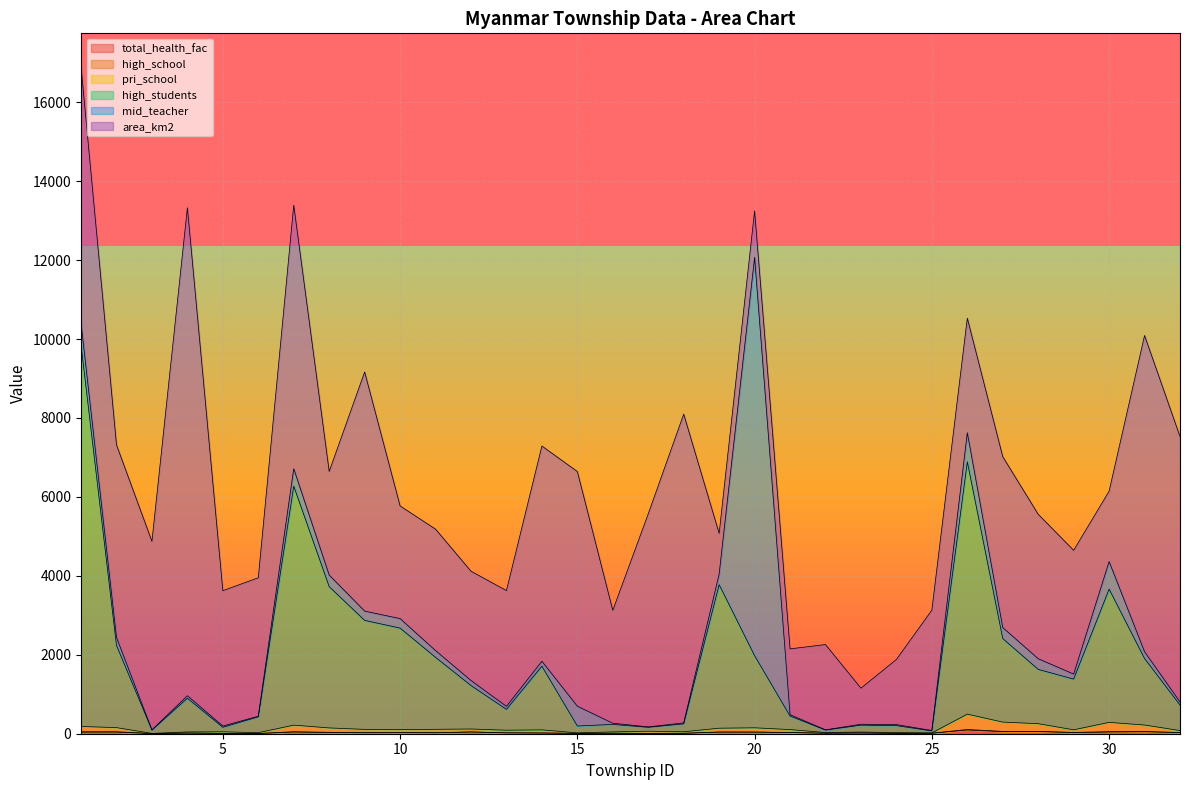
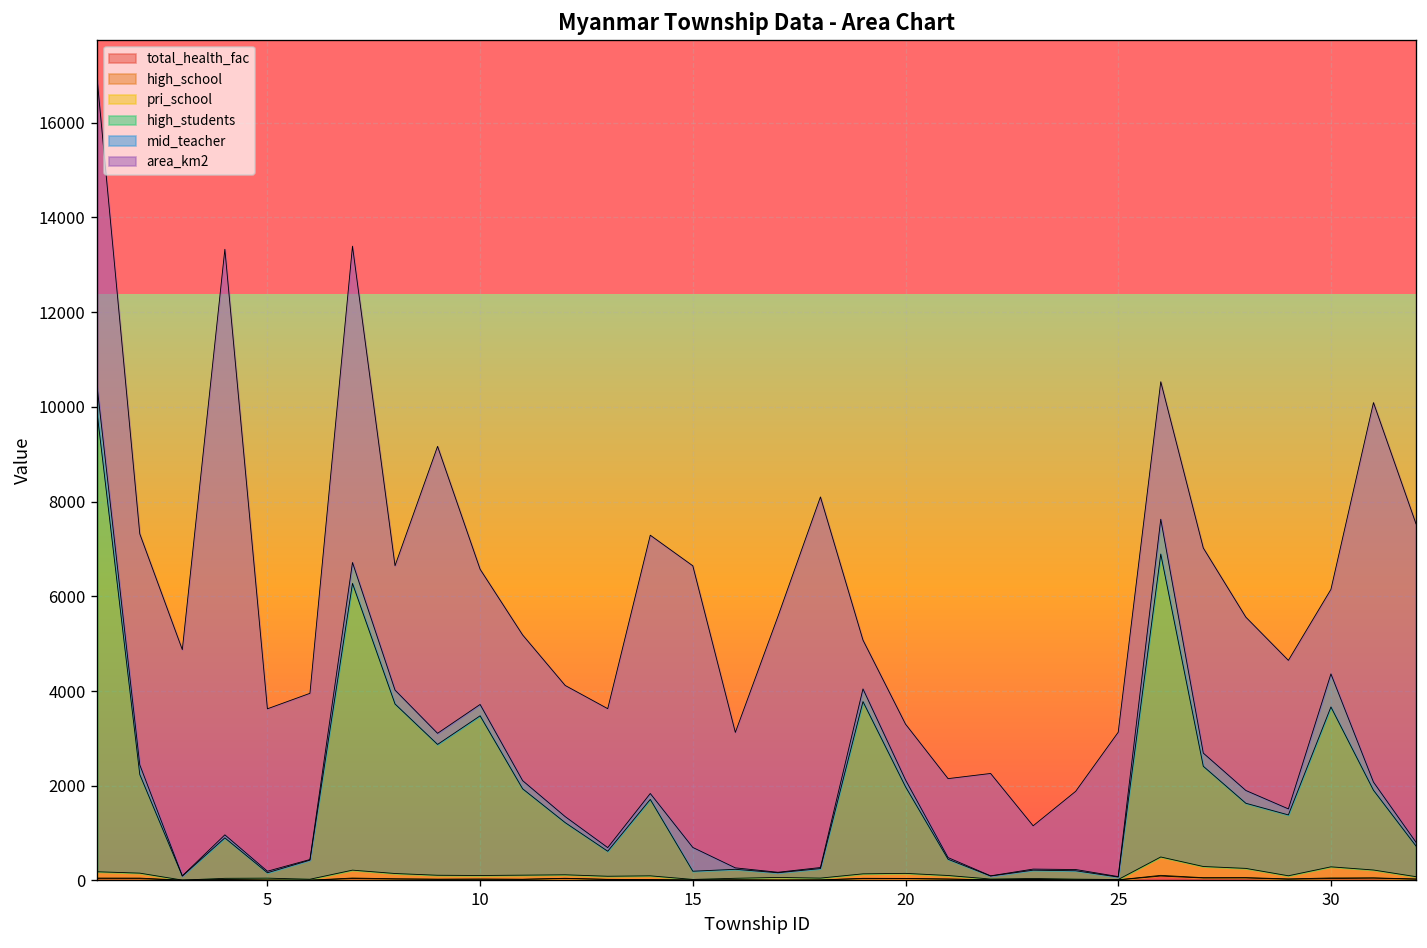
  {
    "high_students": {
-     "10": 2600,
+     "10": 3400,
      "15": 200,
      "20": 1800,
      "30": 3400
    },
    "mid_teacher": {
      "10": 200,
      "15": 500,
-     "20": 10100,
+     "20": 100,
      "30": 700
    },
    "area_km2": {
      "5": 3400,
      "10": 2900,
      "15": 5900,
      "20": 1200,
      "25": 3000,
      "30": 1800
    }
  }
